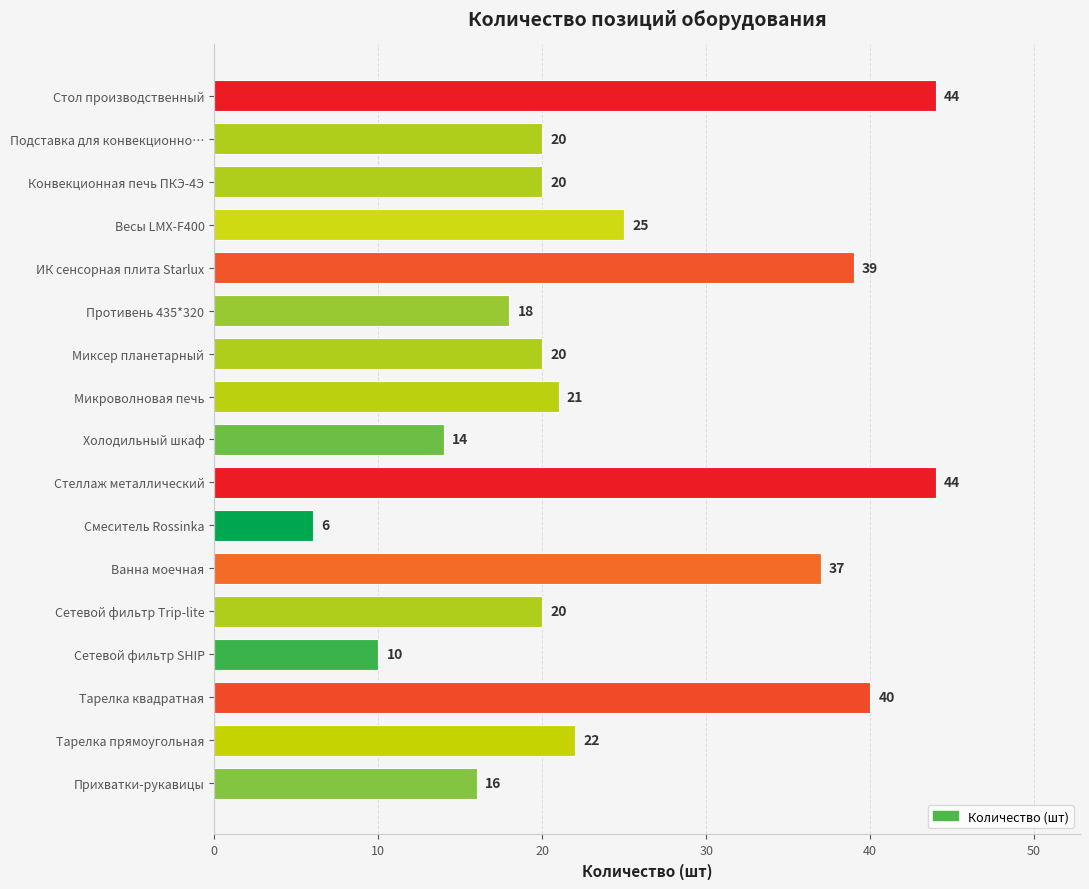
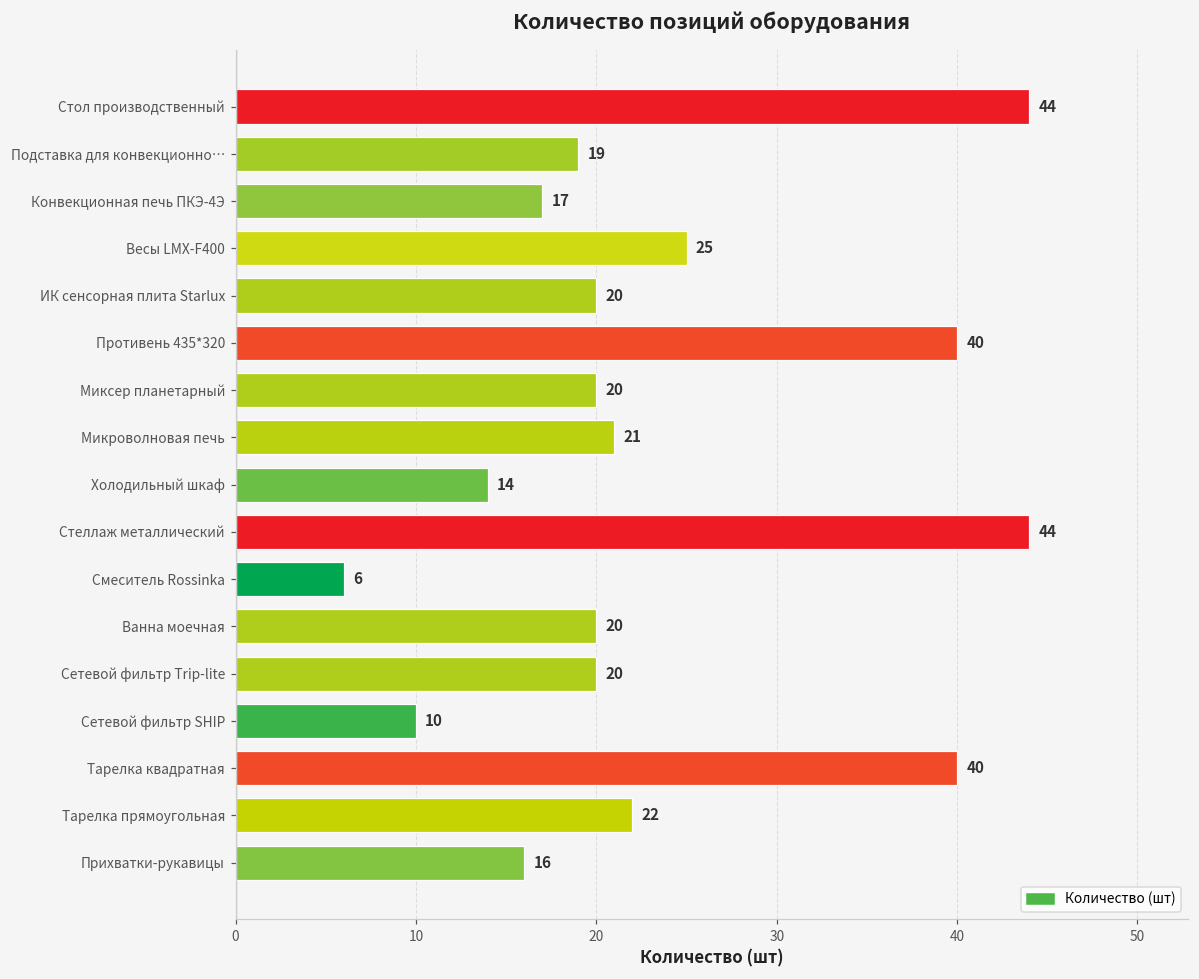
  {
    "Стол производственный": 44,
-   "Подставка для конвекционно…": 20,
-   "Конвекционная печь ПКЭ-4Э": 20,
+   "Подставка для конвекционно…": 19,
+   "Конвекционная печь ПКЭ-4Э": 17,
    "Весы LMX-F400": 25,
-   "ИК сенсорная плита Starlux": 39,
-   "Противень 435*320": 18,
+   "ИК сенсорная плита Starlux": 20,
+   "Противень 435*320": 40,
    "Миксер планетарный": 20,
    "Микроволновая печь": 21,
    "Холодильный шкаф": 14,
    "Стеллаж металлический": 44,
    "Смеситель Rossinka": 6,
-   "Ванна моечная": 37,
+   "Ванна моечная": 20,
    "Сетевой фильтр Trip-lite": 20,
    "Сетевой фильтр SHIP": 10,
    "Тарелка квадратная": 40,
    "Тарелка прямоугольная": 22,
    "Прихватки-рукавицы": 16
  }
